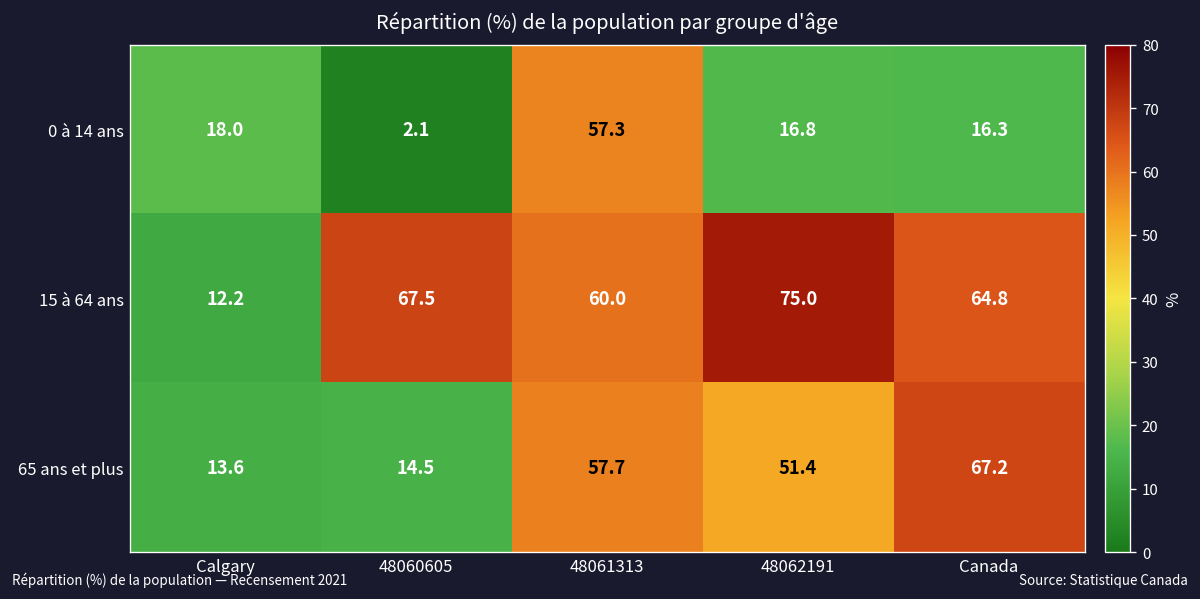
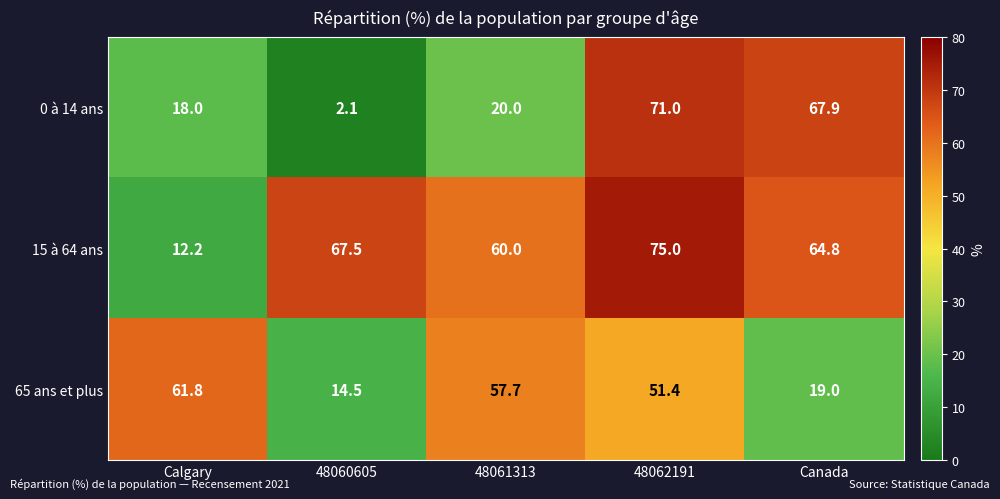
  {
    "0 à 14 ans": {
      "Calgary": 18.0,
      "48060605": 2.1,
-     "48061313": 57.3,
-     "48062191": 16.8,
-     "Canada": 16.3
+     "48061313": 20.0,
+     "48062191": 71.0,
+     "Canada": 67.9
    },
    "15 à 64 ans": {
      "Calgary": 12.2,
      "48060605": 67.5,
      "48061313": 60.0,
      "48062191": 75.0,
      "Canada": 64.8
    },
    "65 ans et plus": {
-     "Calgary": 13.6,
+     "Calgary": 61.8,
      "48060605": 14.5,
      "48061313": 57.7,
      "48062191": 51.4,
-     "Canada": 67.2
+     "Canada": 19.0
    }
  }
